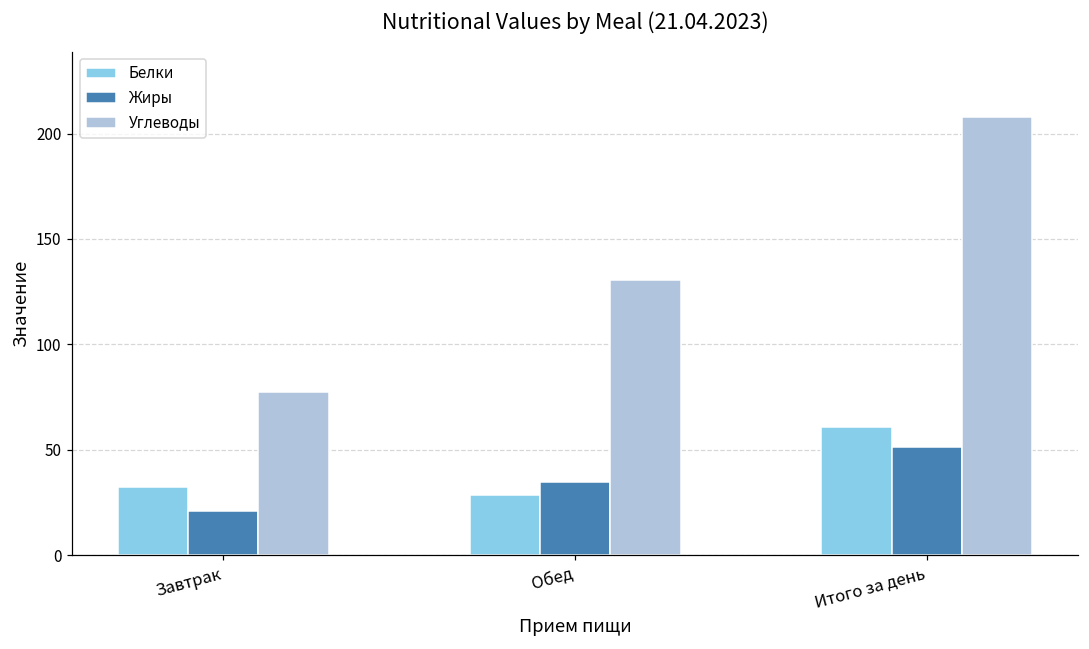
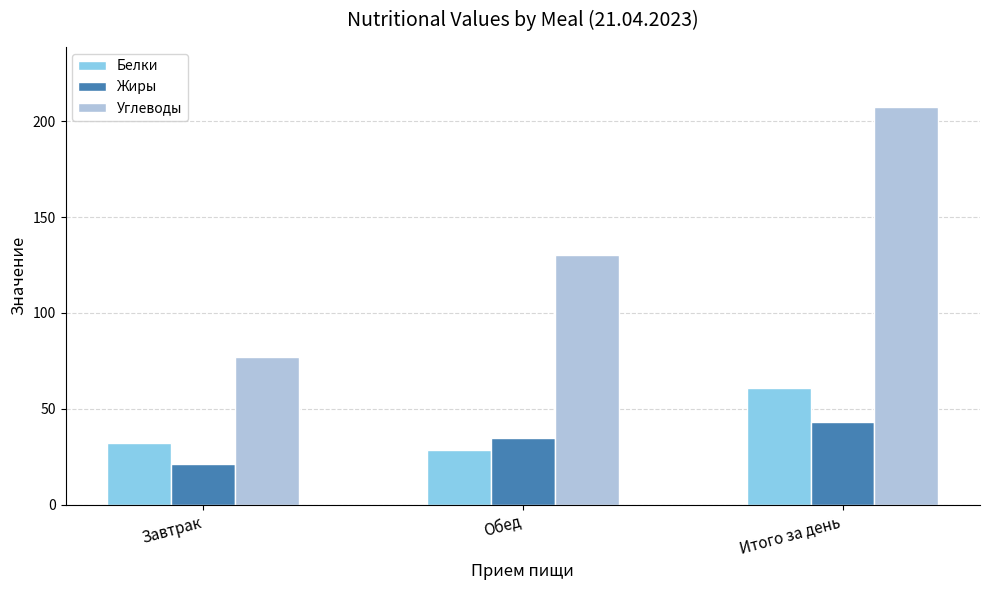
  {
    "Жиры": {
      "Завтрак": 21,
      "Обед": 35,
-     "Итого за день": 51
+     "Итого за день": 43
    }
  }
